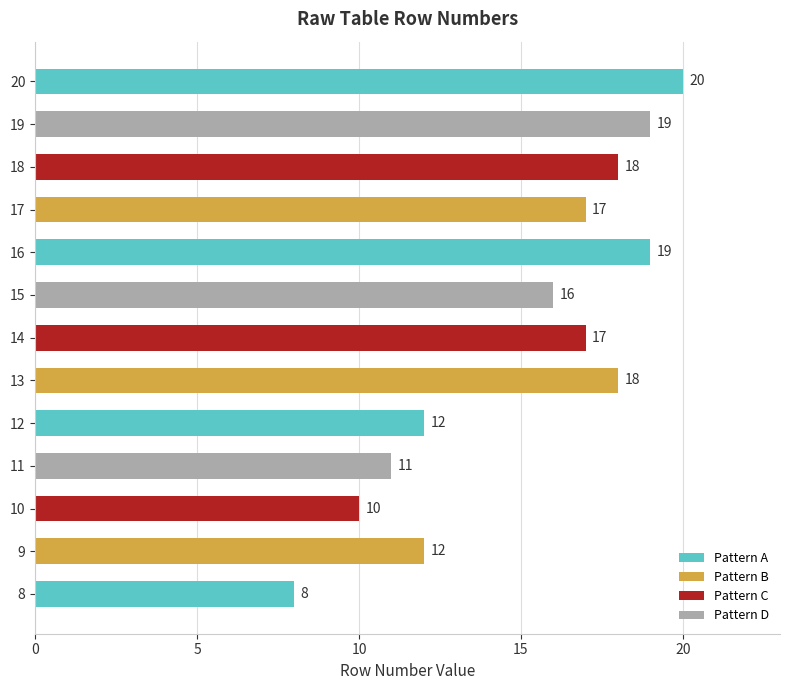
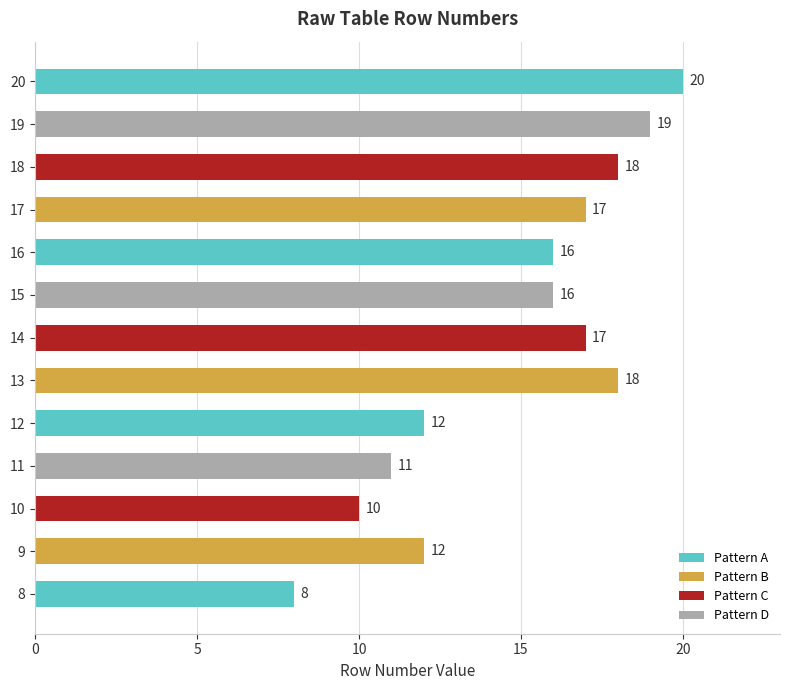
  {
    "20": 20,
    "19": 19,
    "18": 18,
    "17": 17,
-   "16": 19,
+   "16": 16,
    "15": 16,
    "14": 17,
    "13": 18,
    "12": 12,
    "11": 11,
    "10": 10,
    "9": 12,
    "8": 8
  }
